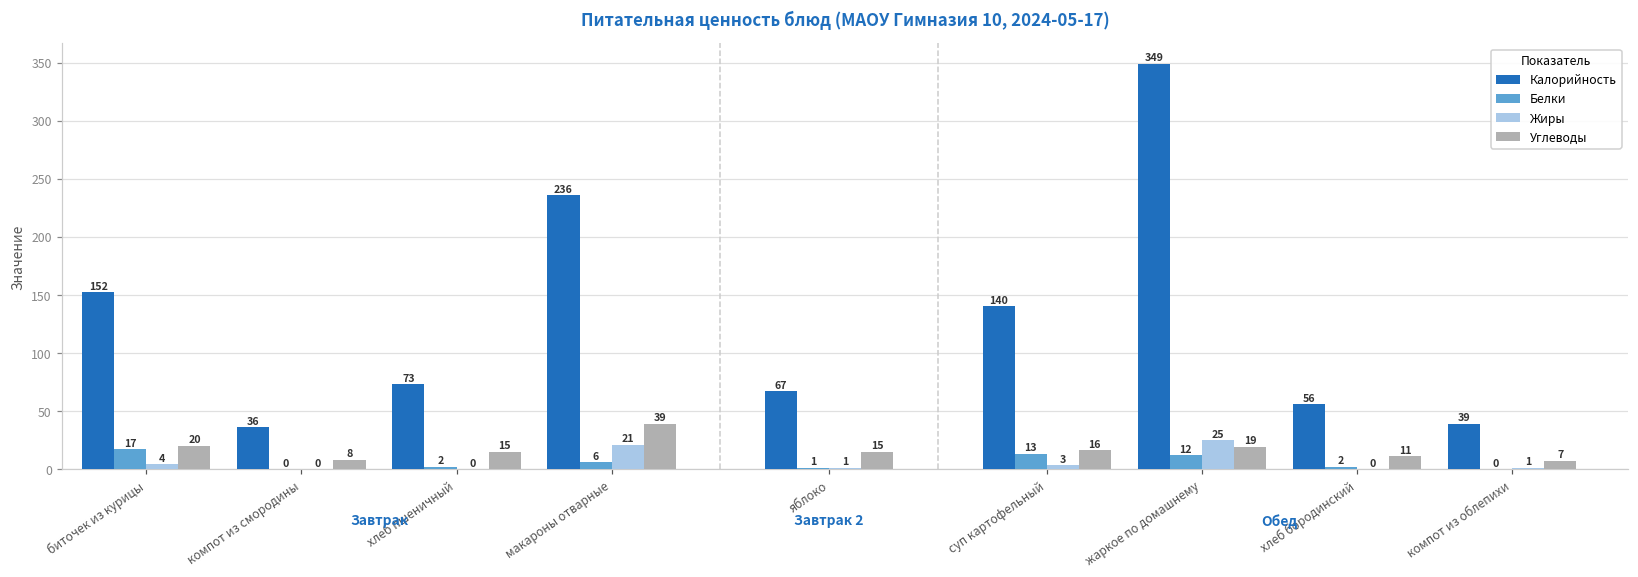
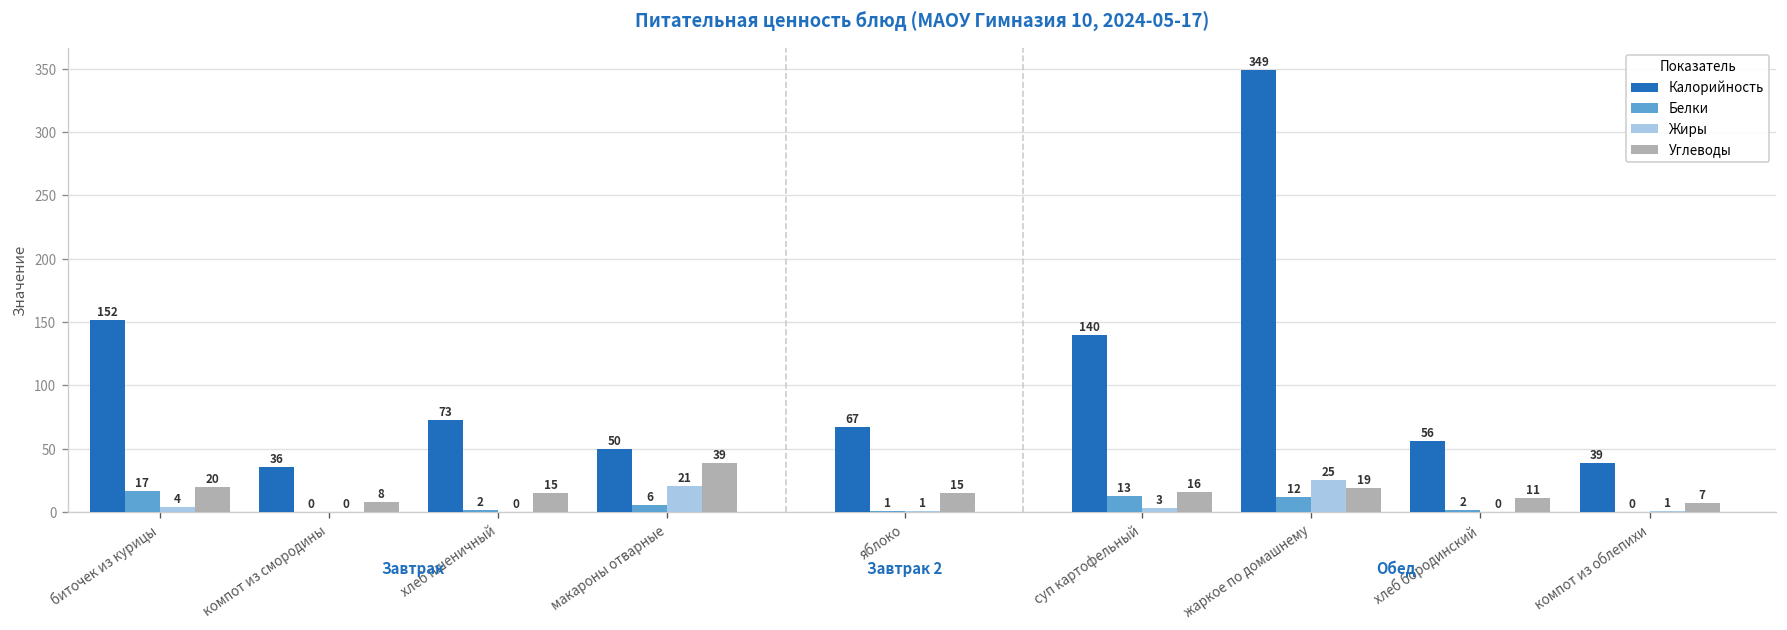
  {
    "Калорийность": {
      "биточек из курицы": 152,
      "компот из смородины": 36,
      "хлеб пшеничный": 73,
-     "макароны отварные": 236,
+     "макароны отварные": 50,
      "яблоко": 67,
      "суп картофельный": 140,
      "жаркое по домашнему": 349,
      "хлеб бородинский": 56,
      "компот из облепихи": 39
    },
    "Белки": {
      "биточек из курицы": 17,
      "компот из смородины": 0,
      "хлеб пшеничный": 2,
      "макароны отварные": 6,
      "яблоко": 1,
      "суп картофельный": 13,
      "жаркое по домашнему": 12,
      "хлеб бородинский": 2,
      "компот из облепихи": 0
    },
    "Жиры": {
      "биточек из курицы": 4,
      "компот из смородины": 0,
      "хлеб пшеничный": 0,
      "макароны отварные": 21,
      "яблоко": 1,
      "суп картофельный": 3,
      "жаркое по домашнему": 25,
      "хлеб бородинский": 0,
      "компот из облепихи": 1
    },
    "Углеводы": {
      "биточек из курицы": 20,
      "компот из смородины": 8,
      "хлеб пшеничный": 15,
      "макароны отварные": 39,
      "яблоко": 15,
      "суп картофельный": 16,
      "жаркое по домашнему": 19,
      "хлеб бородинский": 11,
      "компот из облепихи": 7
    }
  }
